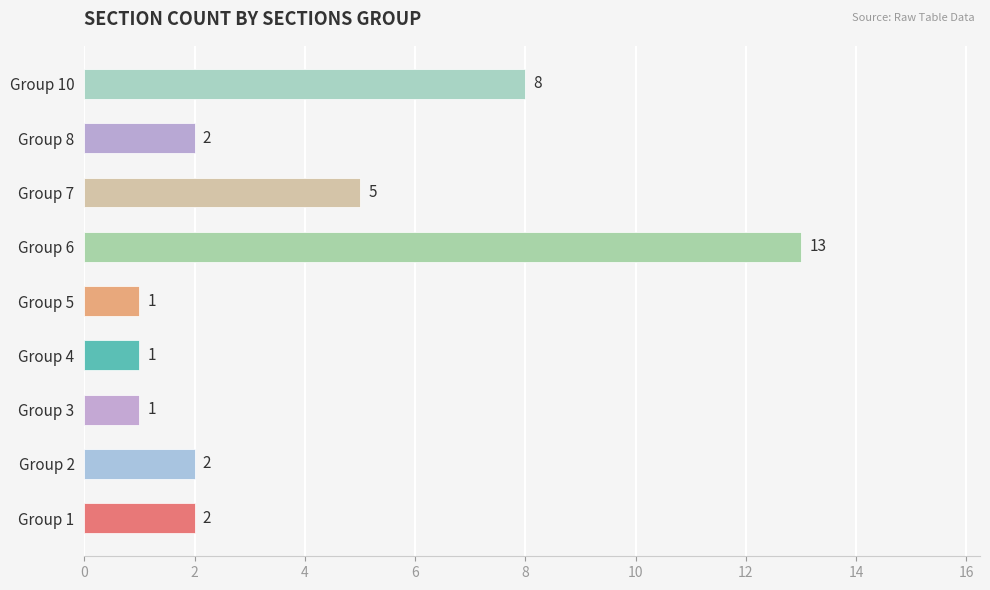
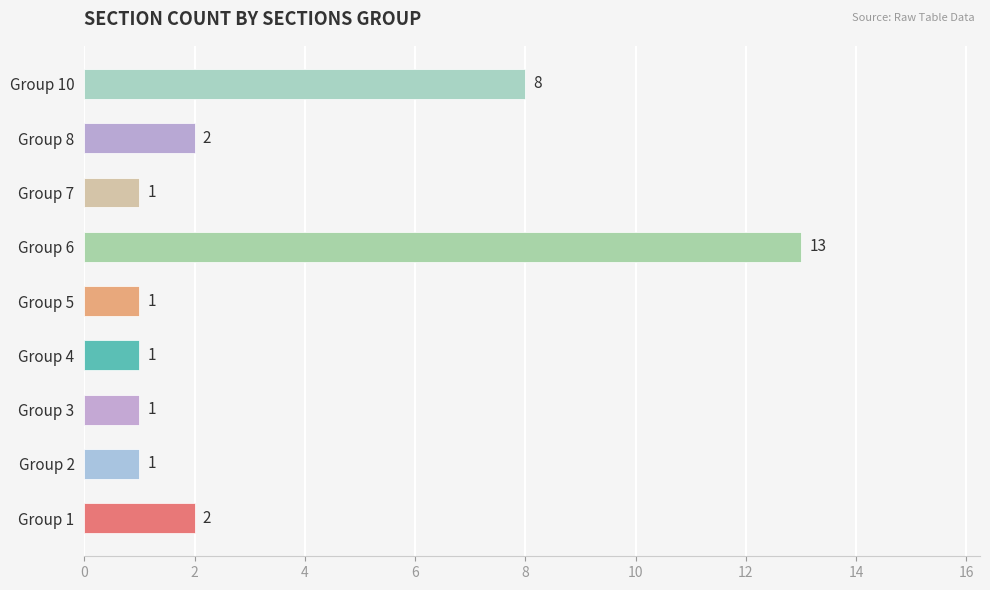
  {
    "Group 10": 8,
    "Group 8": 2,
-   "Group 7": 5,
+   "Group 7": 1,
    "Group 6": 13,
    "Group 5": 1,
    "Group 4": 1,
    "Group 3": 1,
-   "Group 2": 2,
+   "Group 2": 1,
    "Group 1": 2
  }
